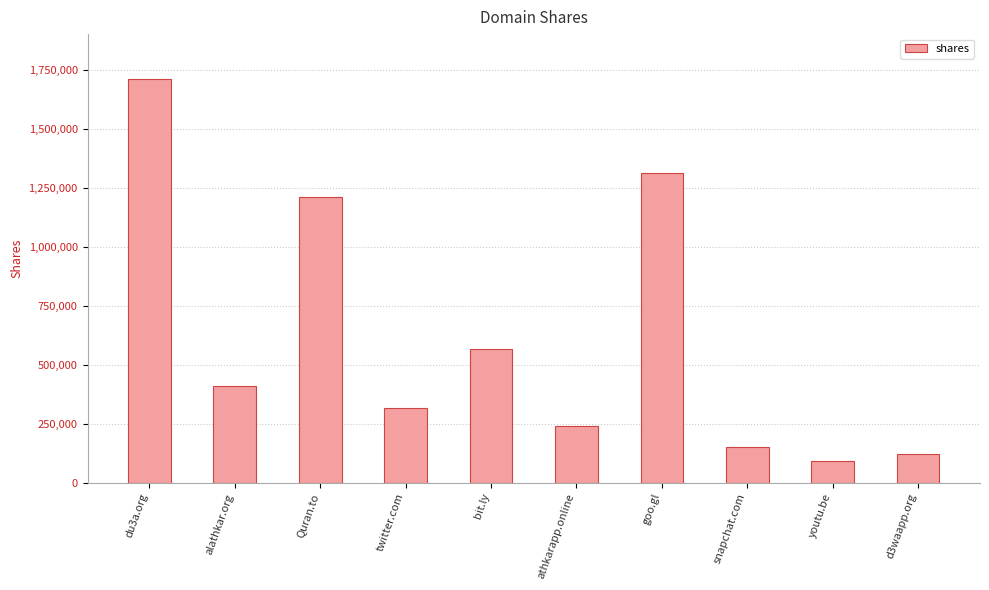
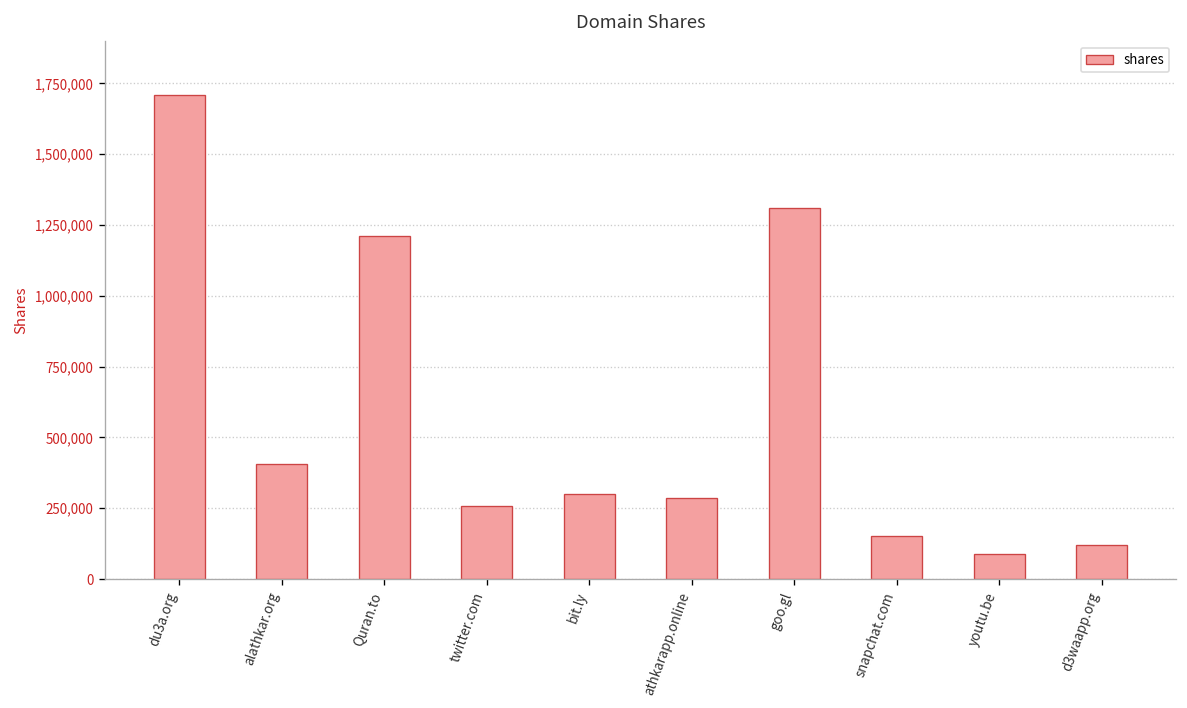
  {
    "du3a.org": "1,710,000",
    "alathkar.org": "410,000",
    "Quran.to": "1,210,000",
-   "twitter.com": "320,000",
-   "bit.ly": "570,000",
-   "athkarapp.online": "240,000",
+   "twitter.com": "260,000",
+   "bit.ly": "300,000",
+   "athkarapp.online": "290,000",
    "goo.gl": "1,310,000",
    "snapchat.com": "150,000",
    "youtu.be": "90,000",
    "d3waapp.org": "120,000"
  }
